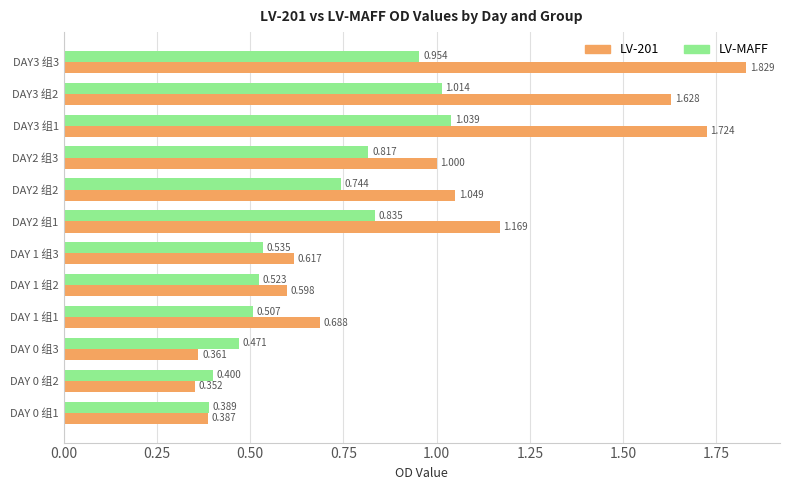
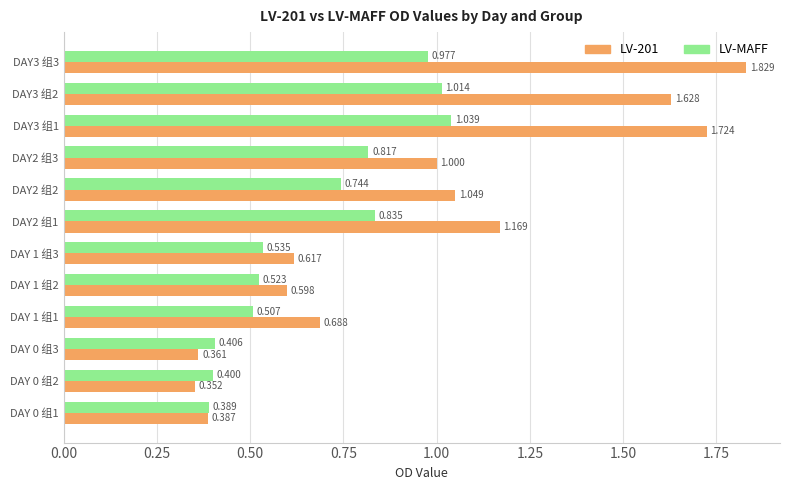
  {
    "LV-201": {
      "DAY3 组3": 1.829,
      "DAY3 组2": 1.628,
      "DAY3 组1": 1.724,
      "DAY2 组3": 1.000,
      "DAY2 组2": 1.049,
      "DAY2 组1": 1.169,
      "DAY 1 组3": 0.617,
      "DAY 1 组2": 0.598,
      "DAY 1 组1": 0.688,
      "DAY 0 组3": 0.361,
      "DAY 0 组2": 0.352,
      "DAY 0 组1": 0.387
    },
    "LV-MAFF": {
-     "DAY3 组3": 0.954,
+     "DAY3 组3": 0.977,
      "DAY3 组2": 1.014,
      "DAY3 组1": 1.039,
      "DAY2 组3": 0.817,
      "DAY2 组2": 0.744,
      "DAY2 组1": 0.835,
      "DAY 1 组3": 0.535,
      "DAY 1 组2": 0.523,
      "DAY 1 组1": 0.507,
-     "DAY 0 组3": 0.471,
+     "DAY 0 组3": 0.406,
      "DAY 0 组2": 0.400,
      "DAY 0 组1": 0.389
    }
  }
